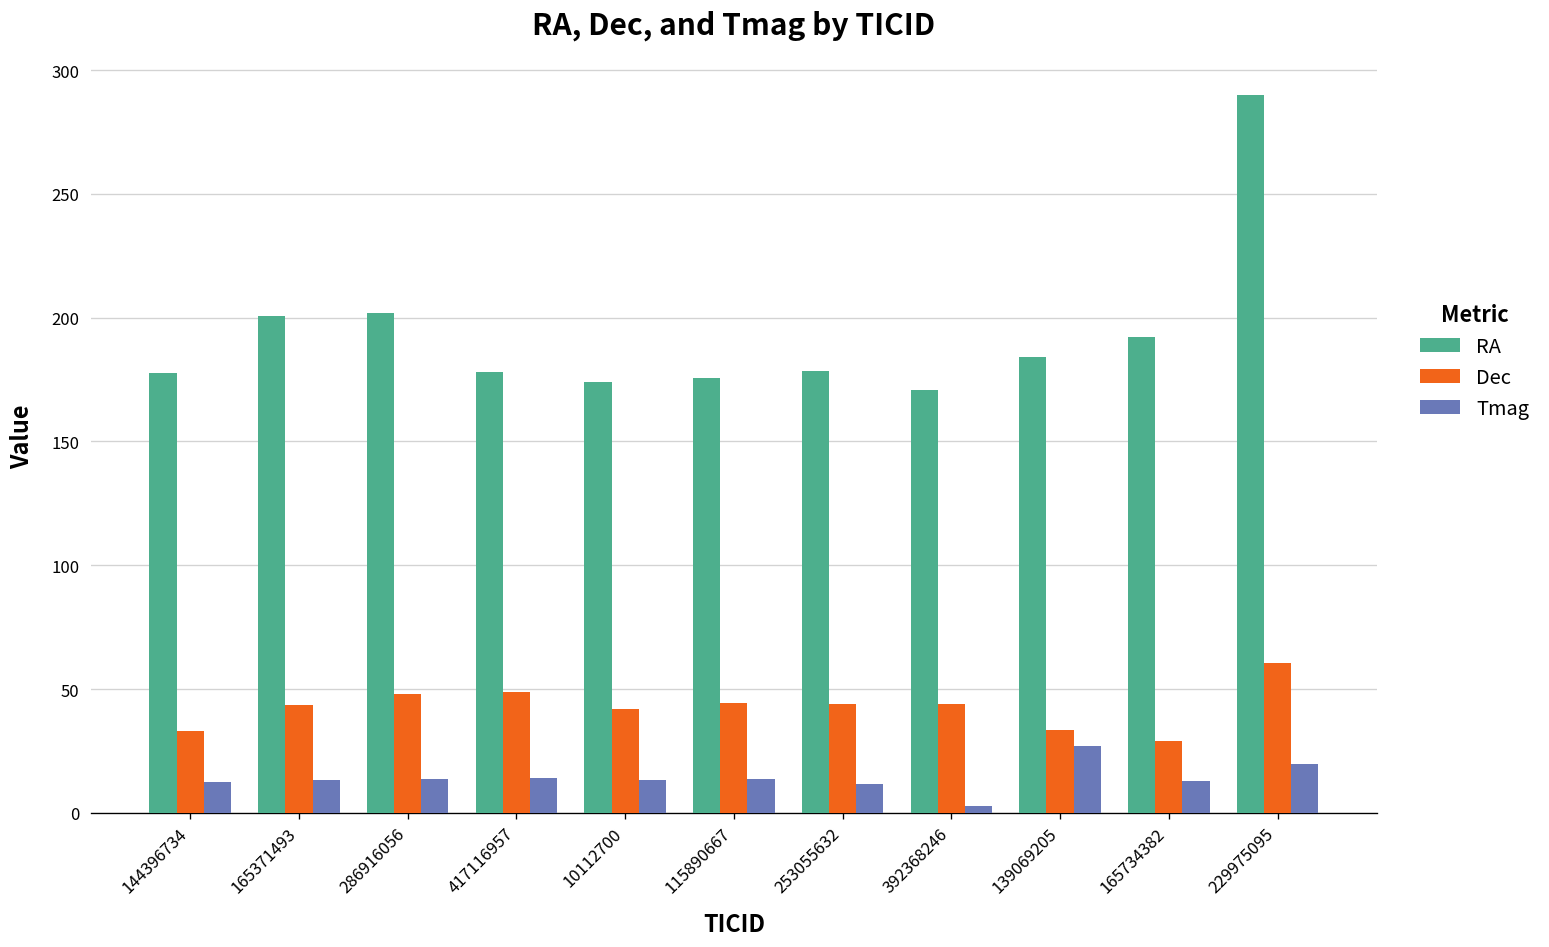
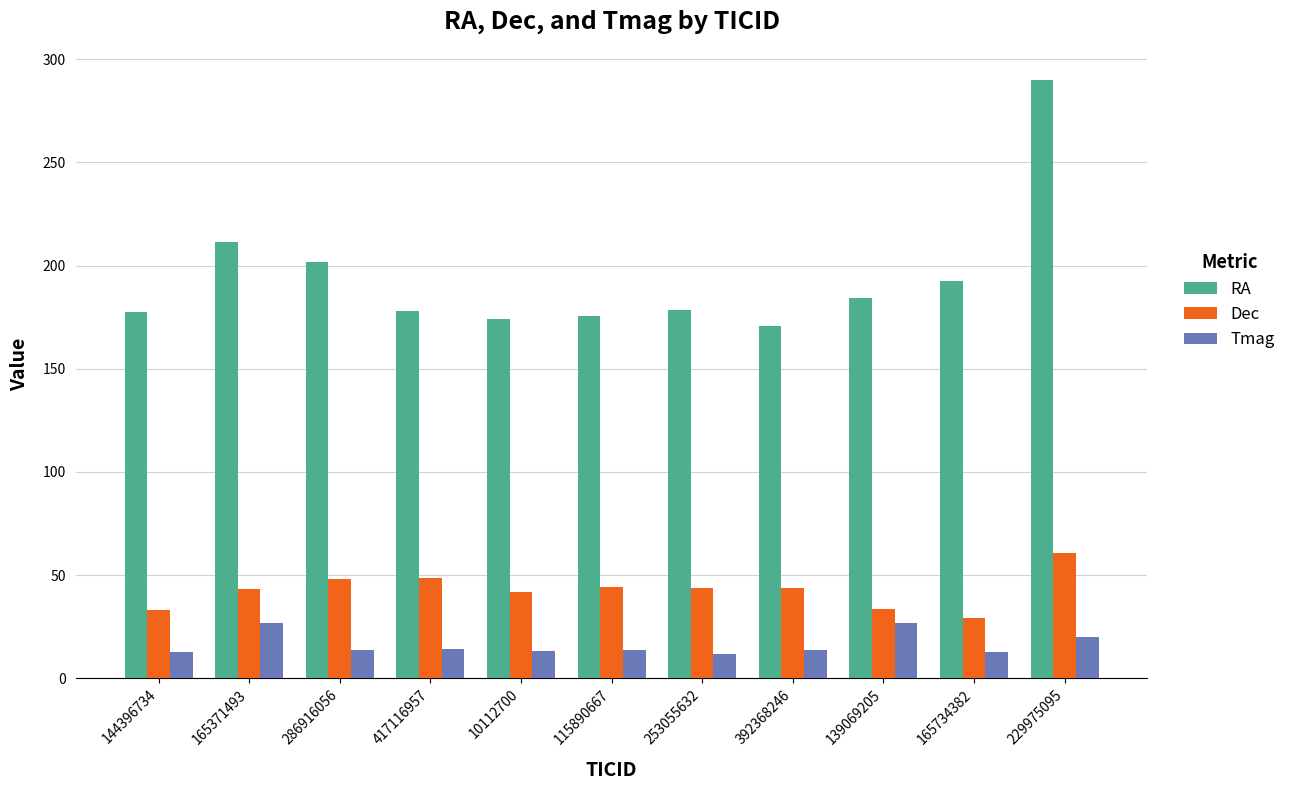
  {
    "RA": {
      "144396734": 178,
-     "165371493": 201,
+     "165371493": 211,
      "286916056": 202,
      "417116957": 178,
      "10112700": 174,
      "115890667": 176,
      "253055632": 178,
      "392368246": 171,
      "139069205": 184,
      "165734382": 192,
      "229975095": 290
    },
    "Dec": {
      "144396734": 33,
      "165371493": 43,
      "286916056": 48,
      "417116957": 49,
      "10112700": 42,
      "115890667": 44,
      "253055632": 44,
      "392368246": 44,
      "139069205": 33,
      "165734382": 29,
      "229975095": 61
    },
    "Tmag": {
      "144396734": 13,
-     "165371493": 13,
+     "165371493": 27,
      "286916056": 14,
      "417116957": 14,
      "10112700": 13,
      "115890667": 14,
      "253055632": 12,
-     "392368246": 3,
+     "392368246": 14,
      "139069205": 27,
      "165734382": 13,
      "229975095": 20
    }
  }
